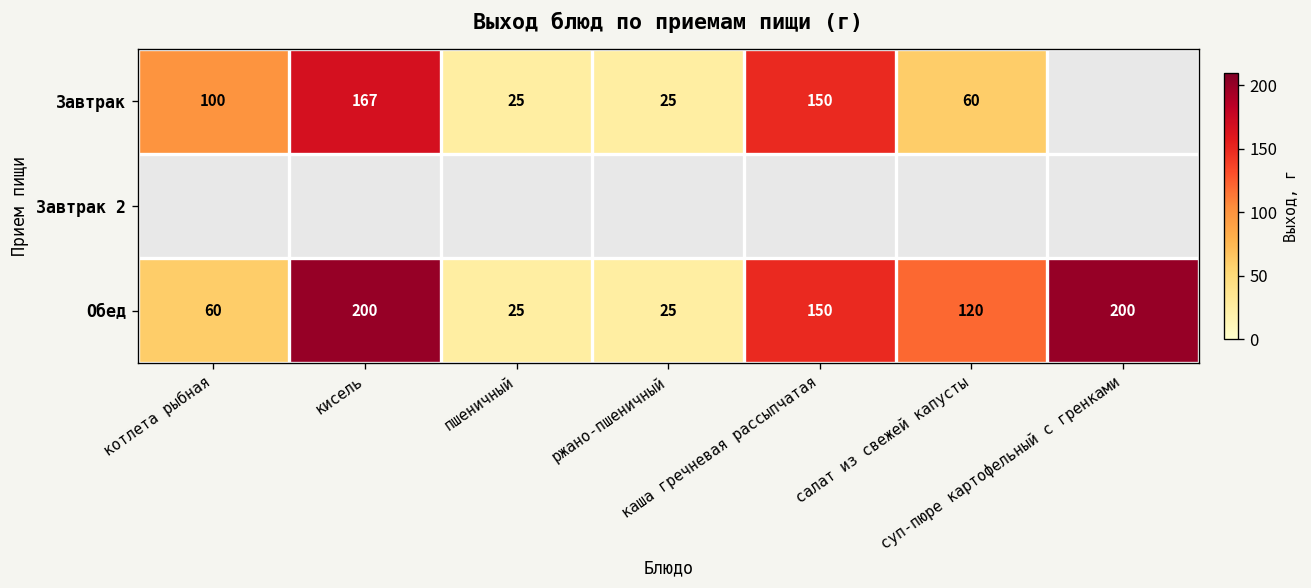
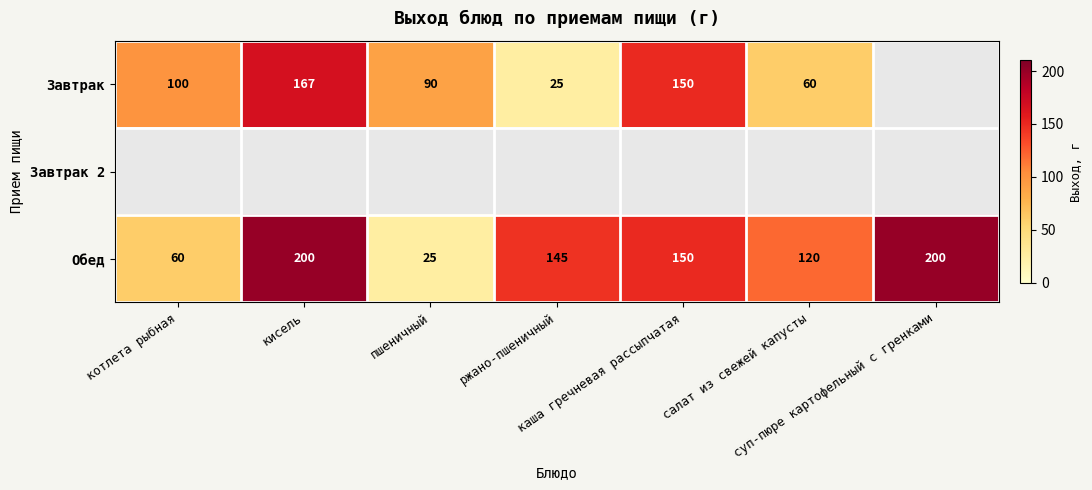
  {
    "Завтрак": {
      "котлета рыбная": 100,
      "кисель": 167,
-     "пшеничный": 25,
+     "пшеничный": 90,
      "ржано-пшеничный": 25,
      "каша гречневая рассыпчатая": 150,
      "салат из свежей капусты": 60
    },
    "Обед": {
      "котлета рыбная": 60,
      "кисель": 200,
      "пшеничный": 25,
-     "ржано-пшеничный": 25,
+     "ржано-пшеничный": 145,
      "каша гречневая рассыпчатая": 150,
      "салат из свежей капусты": 120,
      "суп-пюре картофельный с гренками": 200
    }
  }
